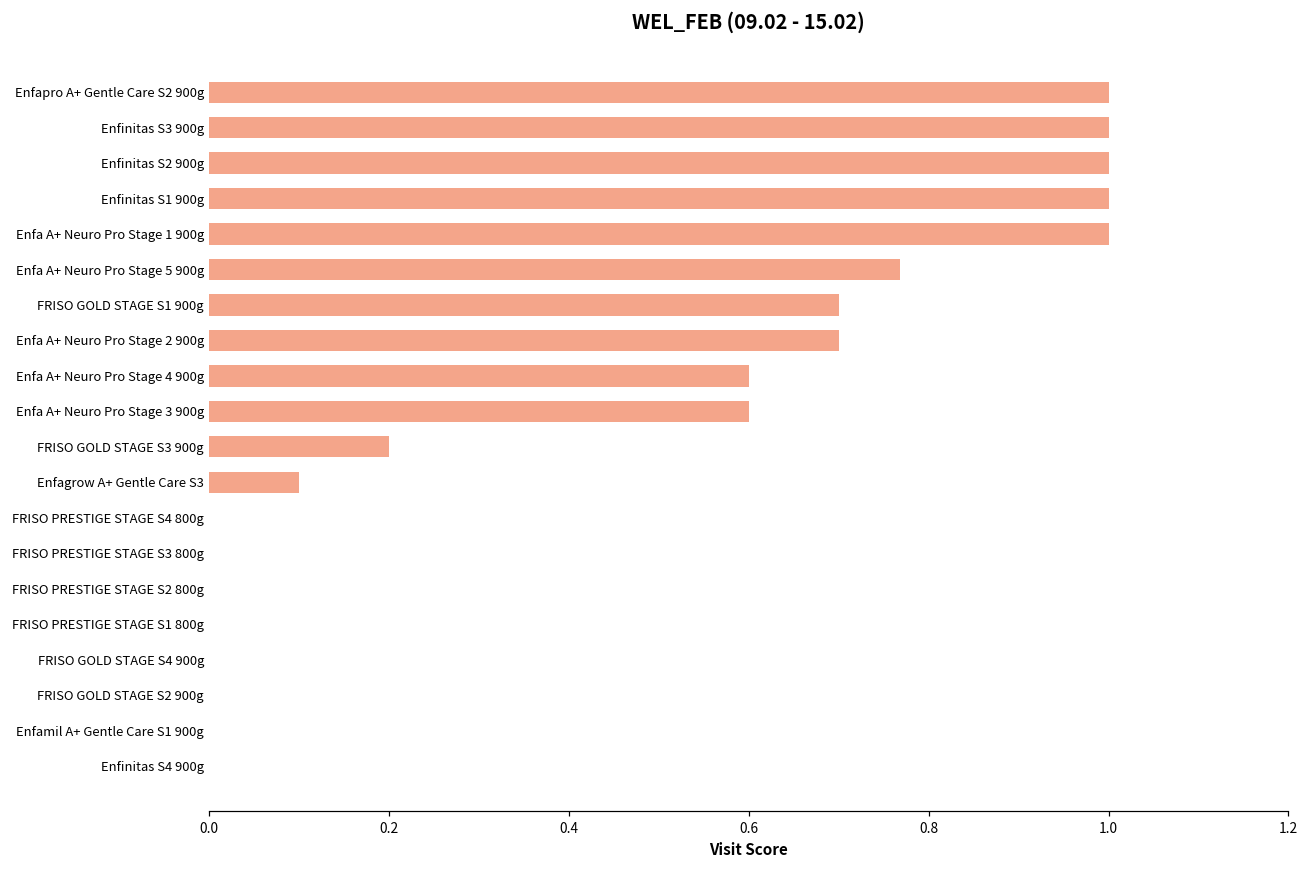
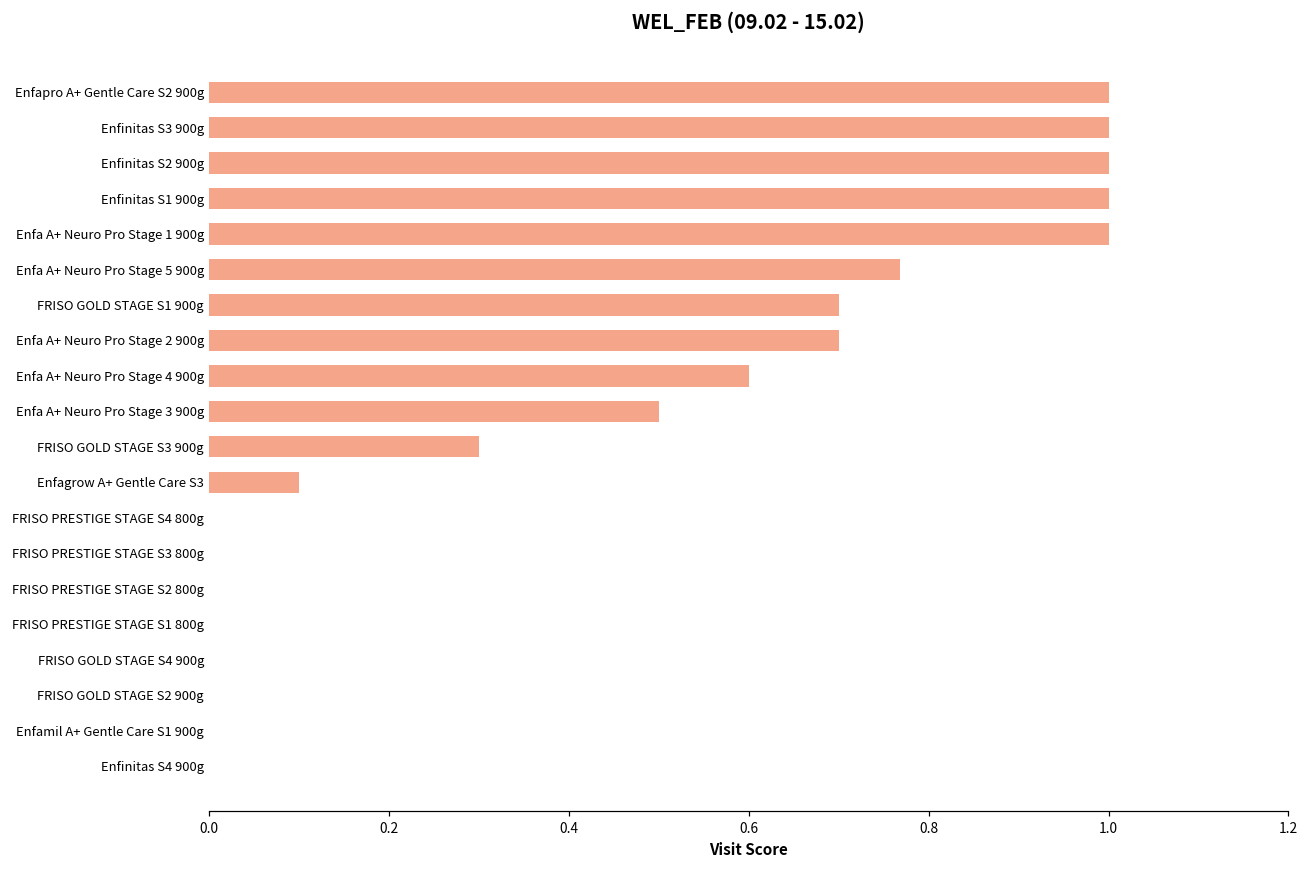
  {
    "Enfapro A+ Gentle Care S2 900g": 1.0,
    "Enfinitas S3 900g": 1.0,
    "Enfinitas S2 900g": 1.0,
    "Enfinitas S1 900g": 1.0,
    "Enfa A+ Neuro Pro Stage 1 900g": 1.0,
    "Enfa A+ Neuro Pro Stage 5 900g": 0.77,
    "FRISO GOLD STAGE S1 900g": 0.7,
    "Enfa A+ Neuro Pro Stage 2 900g": 0.7,
    "Enfa A+ Neuro Pro Stage 4 900g": 0.6,
-   "Enfa A+ Neuro Pro Stage 3 900g": 0.6,
-   "FRISO GOLD STAGE S3 900g": 0.2,
+   "Enfa A+ Neuro Pro Stage 3 900g": 0.5,
+   "FRISO GOLD STAGE S3 900g": 0.3,
    "Enfagrow A+ Gentle Care S3": 0.1,
    "FRISO PRESTIGE STAGE S4 800g": 0.0,
    "FRISO PRESTIGE STAGE S3 800g": 0.0,
    "FRISO PRESTIGE STAGE S2 800g": 0.0,
    "FRISO PRESTIGE STAGE S1 800g": 0.0,
    "FRISO GOLD STAGE S4 900g": 0.0,
    "FRISO GOLD STAGE S2 900g": 0.0,
    "Enfamil A+ Gentle Care S1 900g": 0.0,
    "Enfinitas S4 900g": 0.0
  }
